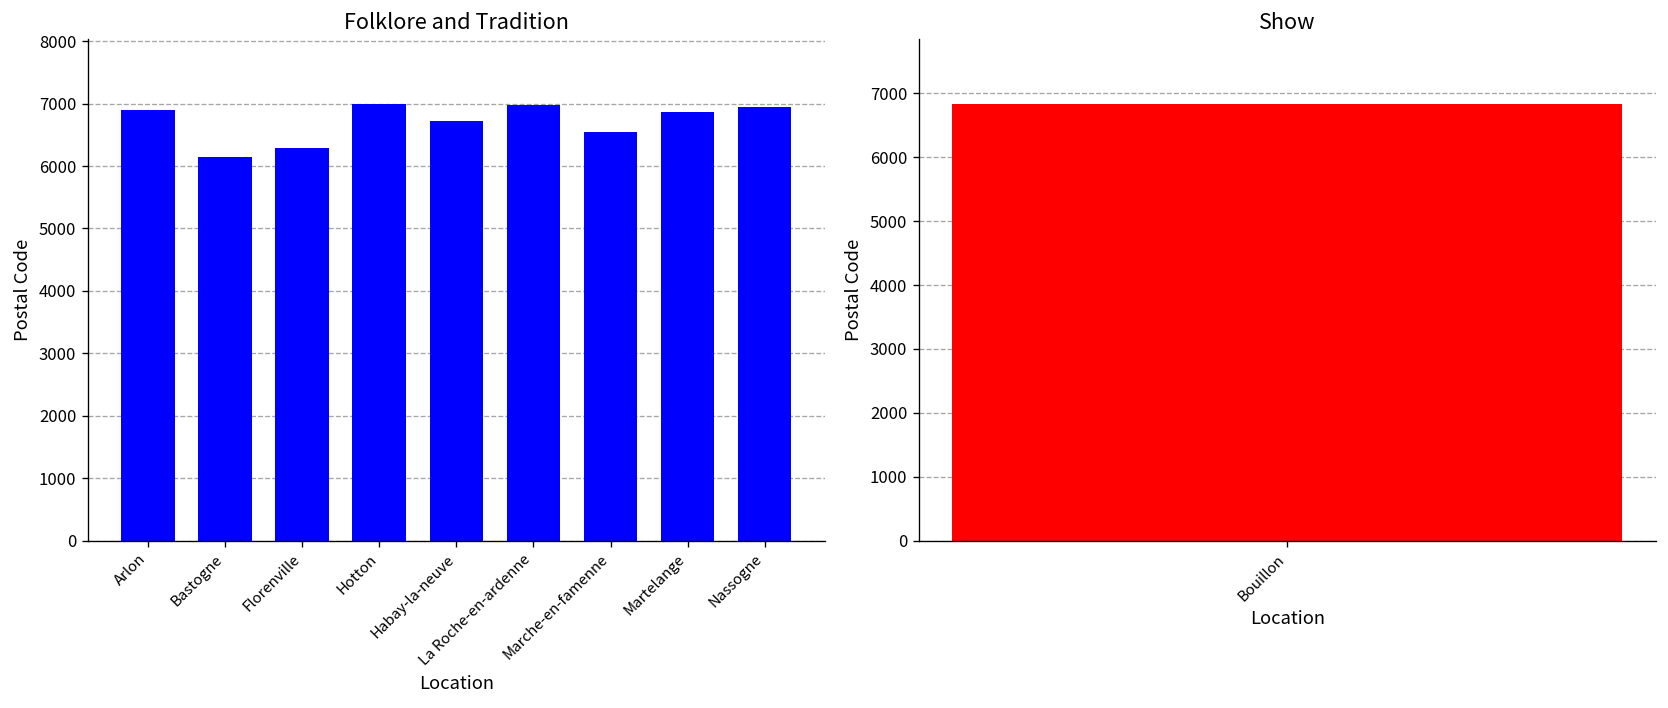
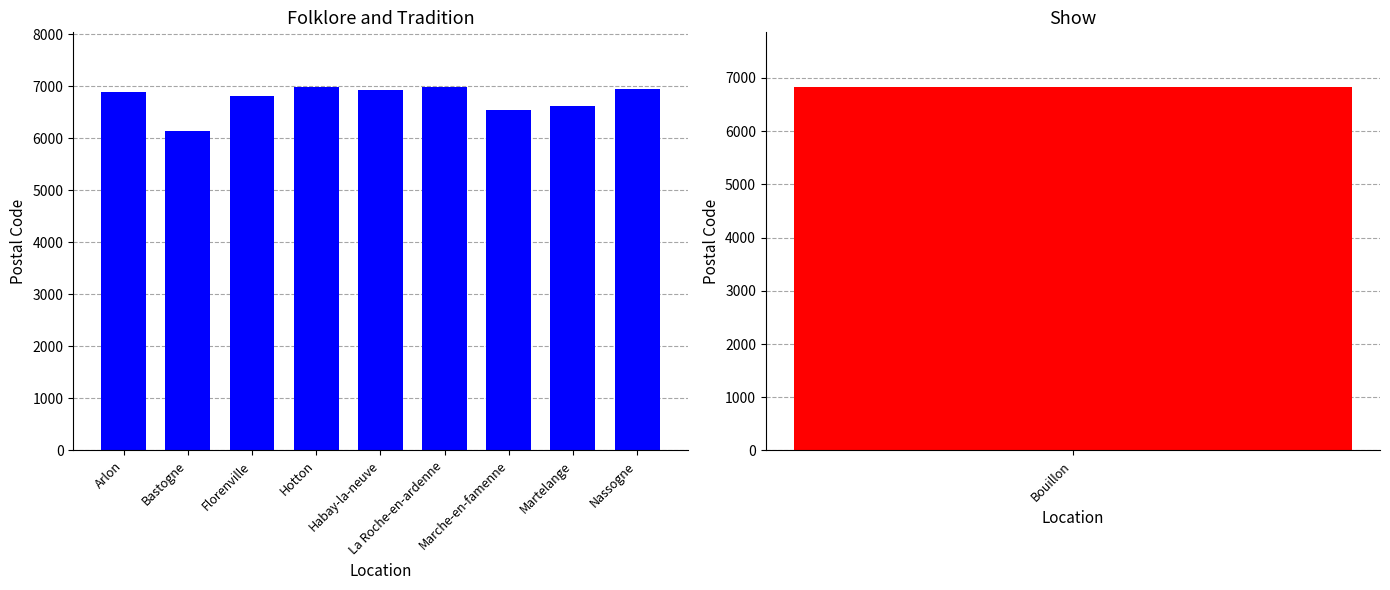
  {
    "Folklore and Tradition": {
      "Arlon": 6900,
      "Bastogne": 6100,
-     "Florenville": 6300,
+     "Florenville": 6800,
      "Hotton": 7000,
-     "Habay-la-neuve": 6700,
+     "Habay-la-neuve": 6900,
      "La Roche-en-ardenne": 7000,
      "Marche-en-famenne": 6600,
-     "Martelange": 6900,
+     "Martelange": 6600,
      "Nassogne": 7000
    },
    "Show": {
      "Bouillon": 6800
    }
  }
